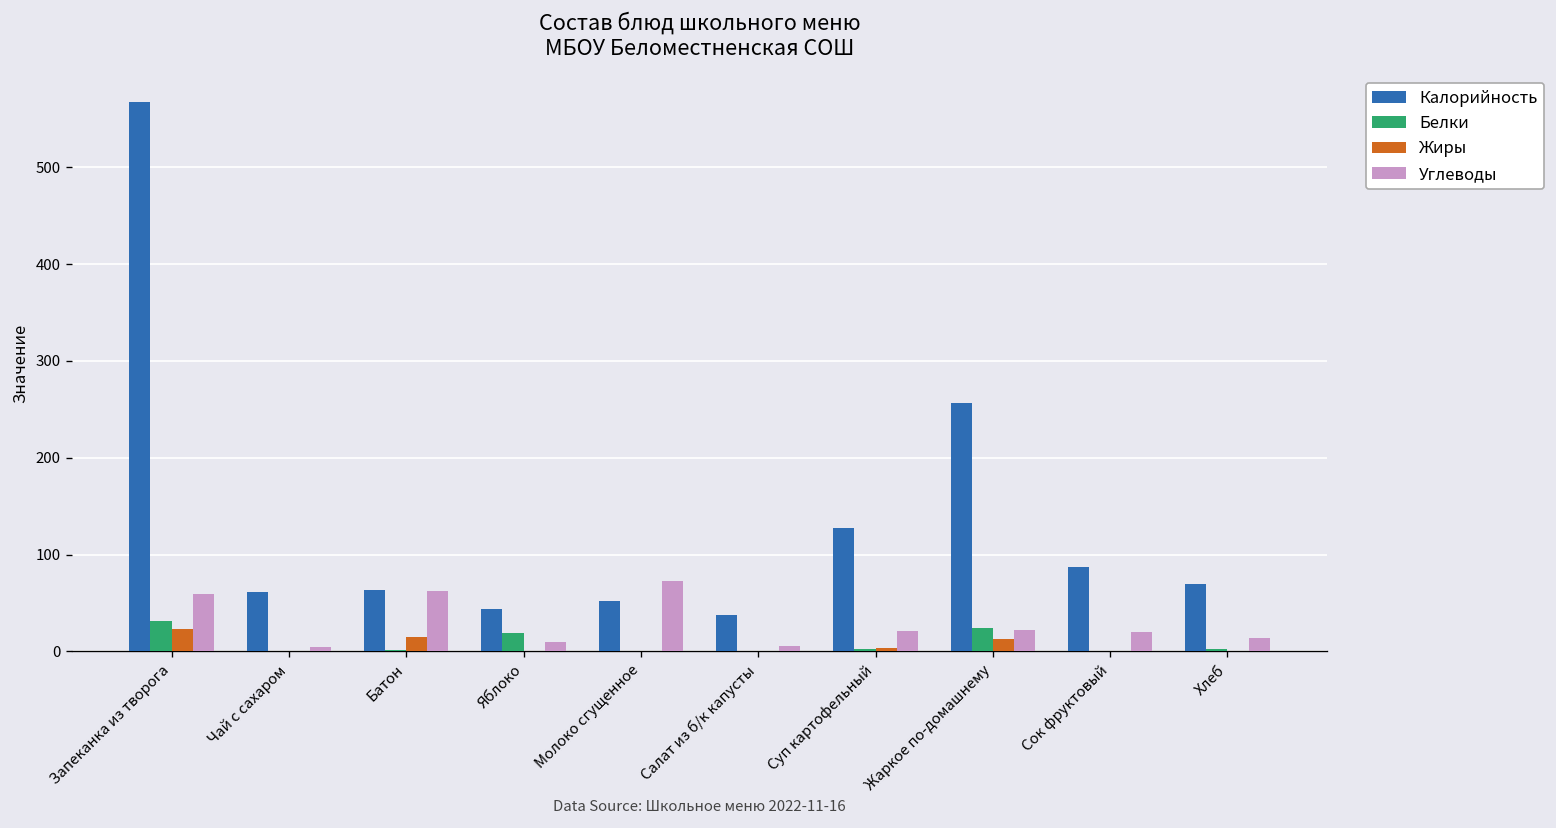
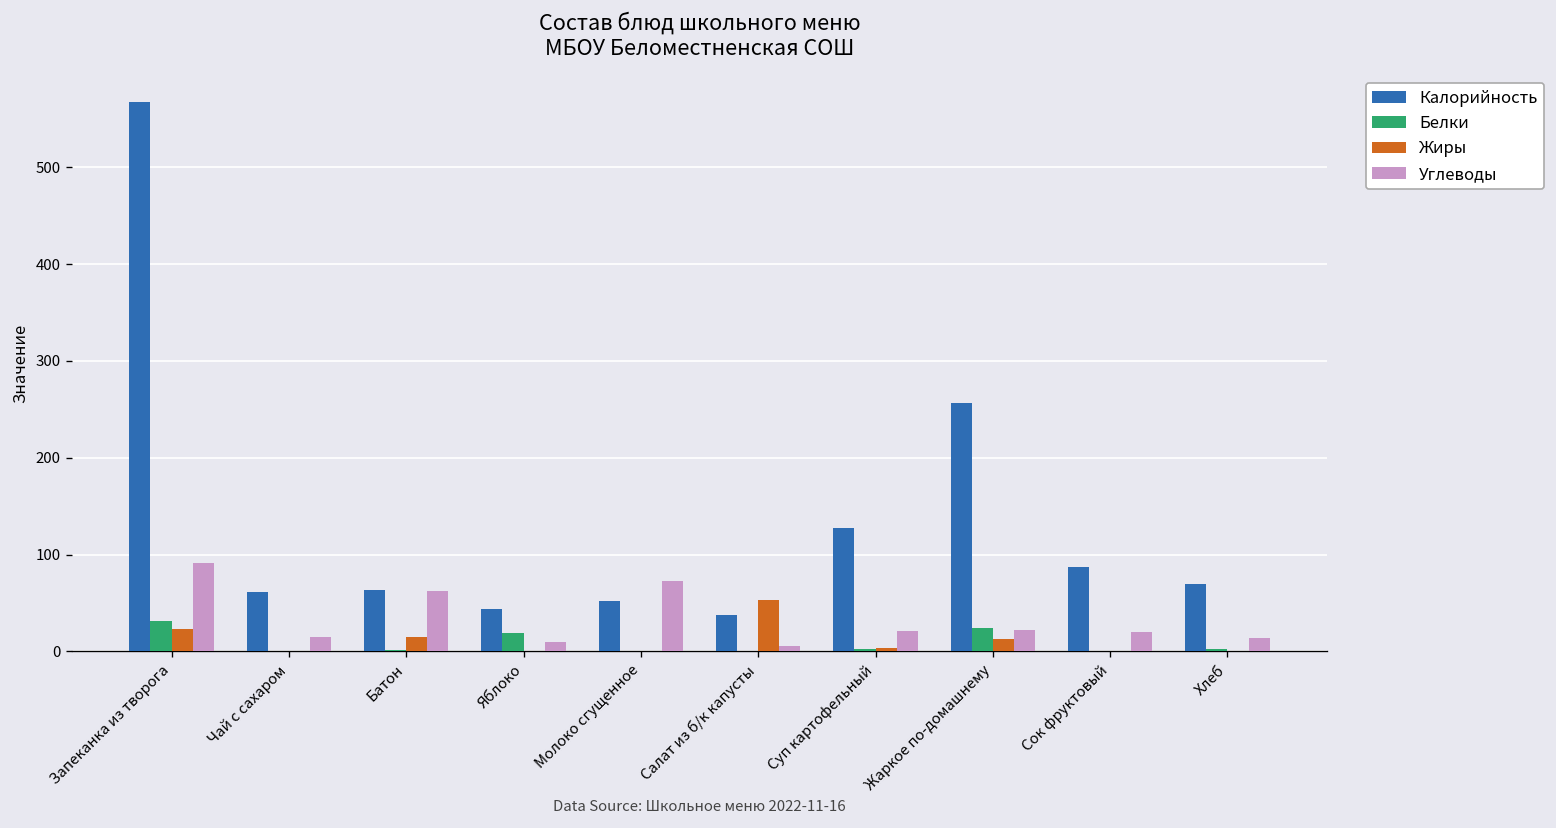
  {
    "Калорийность": {
      "Запеканка из творога": 570,
      "Чай с сахаром": 60,
      "Батон": 60,
      "Яблоко": 40,
      "Молоко сгущенное": 50,
      "Салат из б/к капусты": 40,
      "Суп картофельный": 130,
      "Жаркое по-домашнему": 260,
      "Сок фруктовый": 90,
      "Хлеб": 70
    },
    "Белки": {
      "Запеканка из творога": 30,
      "Чай с сахаром": 0,
      "Яблоко": 20,
      "Жаркое по-домашнему": 20
    },
    "Жиры": {
      "Запеканка из творога": 20,
      "Чай с сахаром": 0,
      "Батон": 20,
      "Яблоко": 0,
      "Молоко сгущенное": 0,
-     "Салат из б/к капусты": 0,
+     "Салат из б/к капусты": 50,
      "Суп картофельный": 0,
      "Жаркое по-домашнему": 10,
      "Сок фруктовый": 0,
      "Хлеб": 0
    },
    "Углеводы": {
-     "Запеканка из творога": 60,
-     "Чай с сахаром": 10,
+     "Запеканка из творога": 90,
+     "Чай с сахаром": 20,
      "Батон": 60,
      "Яблоко": 10,
      "Молоко сгущенное": 70,
      "Салат из б/к капусты": 10,
      "Суп картофельный": 20,
      "Жаркое по-домашнему": 20,
      "Сок фруктовый": 20,
      "Хлеб": 10
    }
  }
